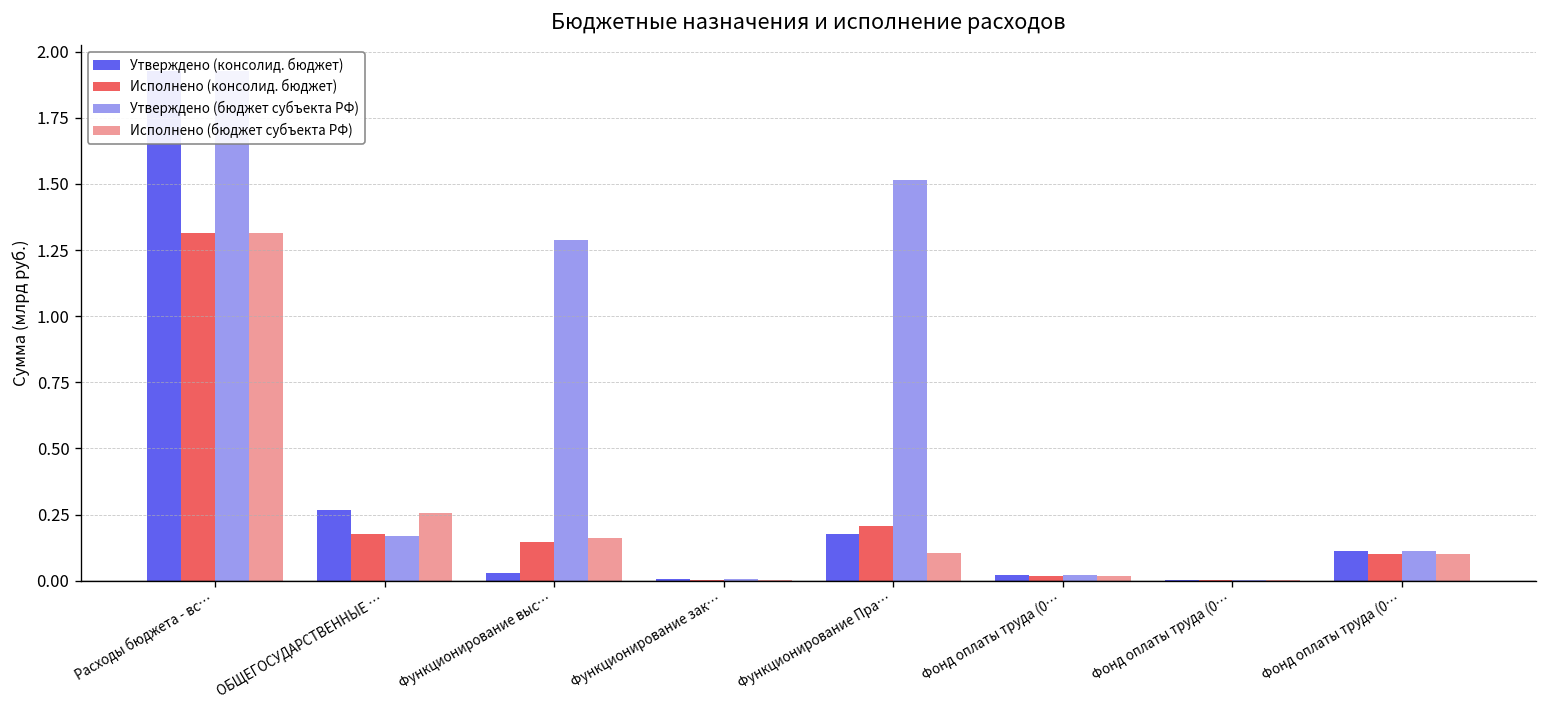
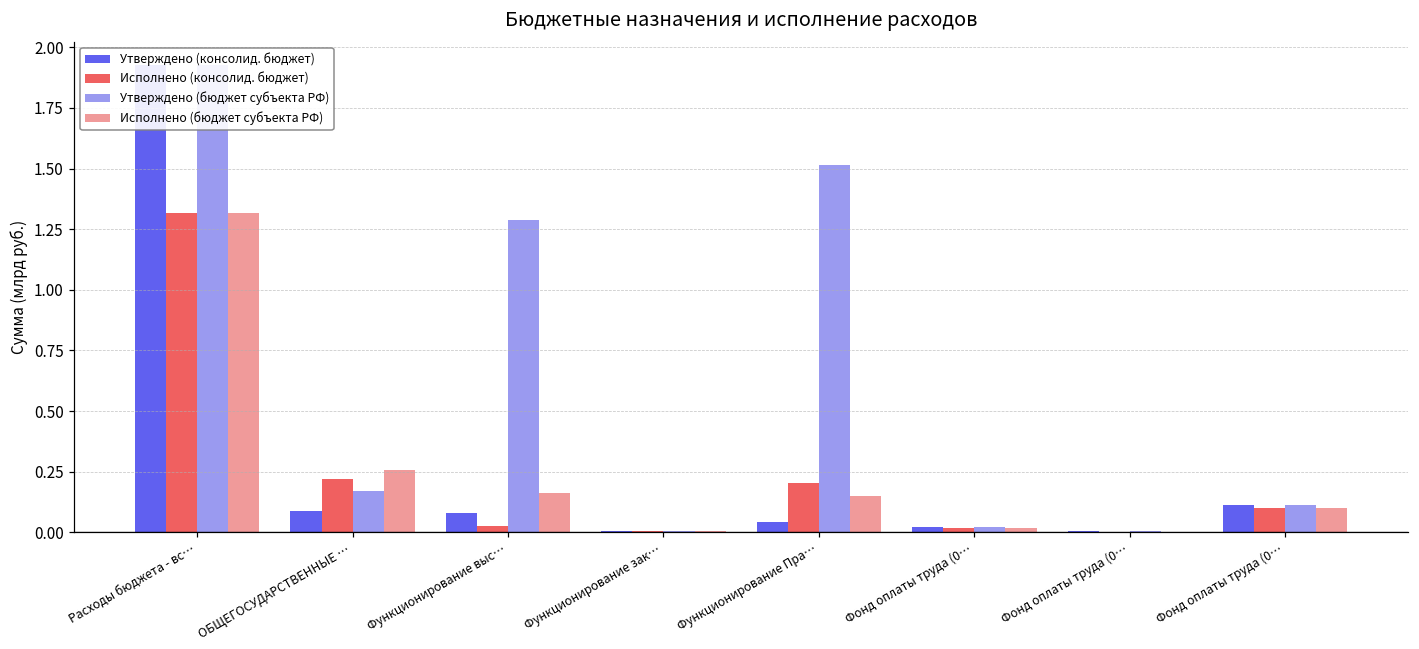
  {
    "Утверждено (консолид. бюджет)": {
-     "ОБЩЕГОСУДАРСТВЕННЫЕ …": 0.27,
-     "Функционирование выс…": 0.03,
-     "Функционирование Пра…": 0.18
+     "ОБЩЕГОСУДАРСТВЕННЫЕ …": 0.09,
+     "Функционирование выс…": 0.08,
+     "Функционирование Пра…": 0.04
    },
    "Исполнено (консолид. бюджет)": {
      "Расходы бюджета - вс…": 1.32,
-     "ОБЩЕГОСУДАРСТВЕННЫЕ …": 0.18,
-     "Функционирование выс…": 0.15,
+     "ОБЩЕГОСУДАРСТВЕННЫЕ …": 0.22,
+     "Функционирование выс…": 0.02,
      "Функционирование Пра…": 0.20
    },
    "Утверждено (бюджет субъекта РФ)": {
      "ОБЩЕГОСУДАРСТВЕННЫЕ …": 0.17,
      "Функционирование выс…": 1.29,
      "Функционирование Пра…": 1.51
    },
    "Исполнено (бюджет субъекта РФ)": {
      "Расходы бюджета - вс…": 1.32,
      "ОБЩЕГОСУДАРСТВЕННЫЕ …": 0.26,
      "Функционирование выс…": 0.16,
-     "Функционирование Пра…": 0.11
+     "Функционирование Пра…": 0.15
    }
  }
